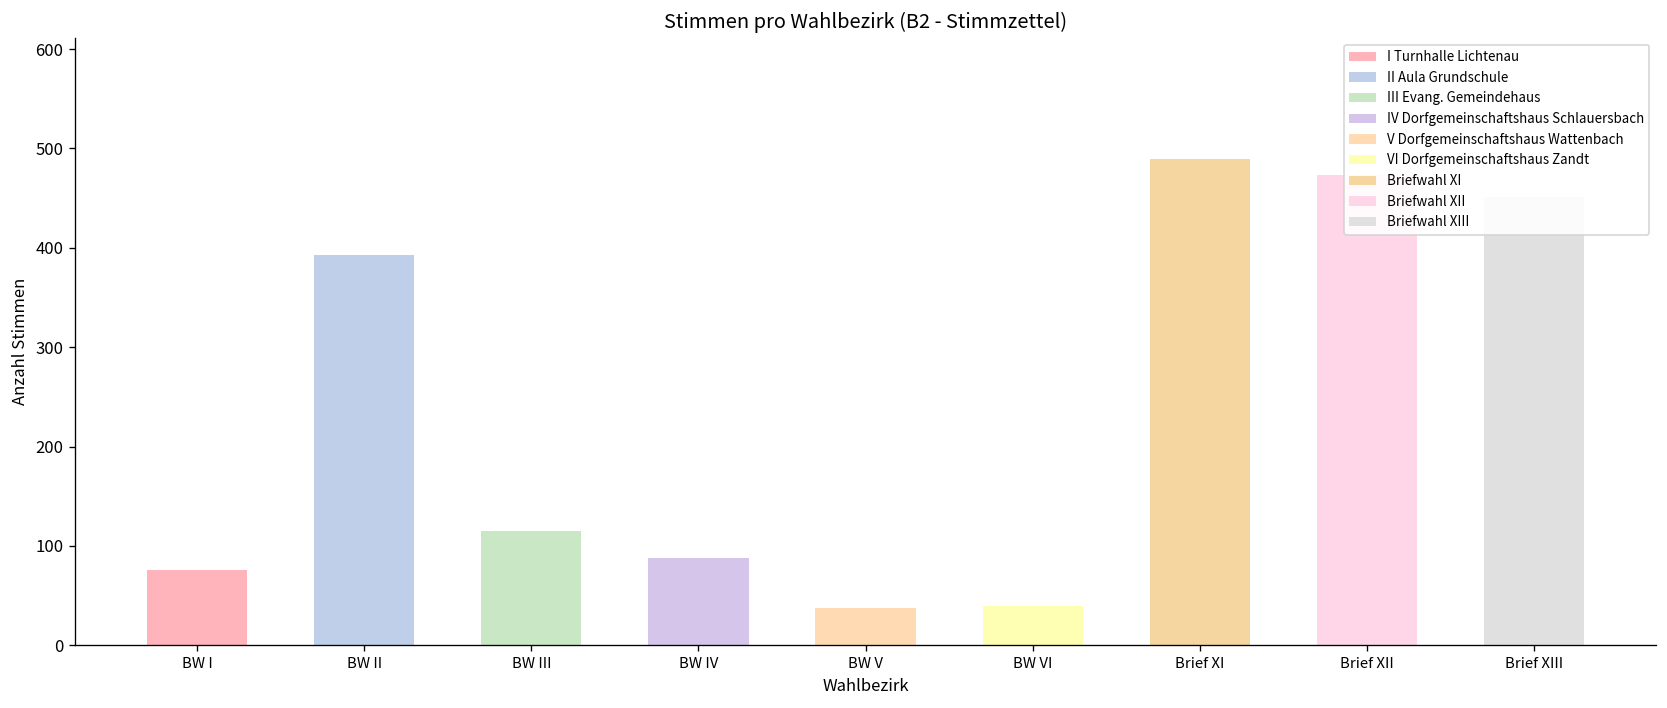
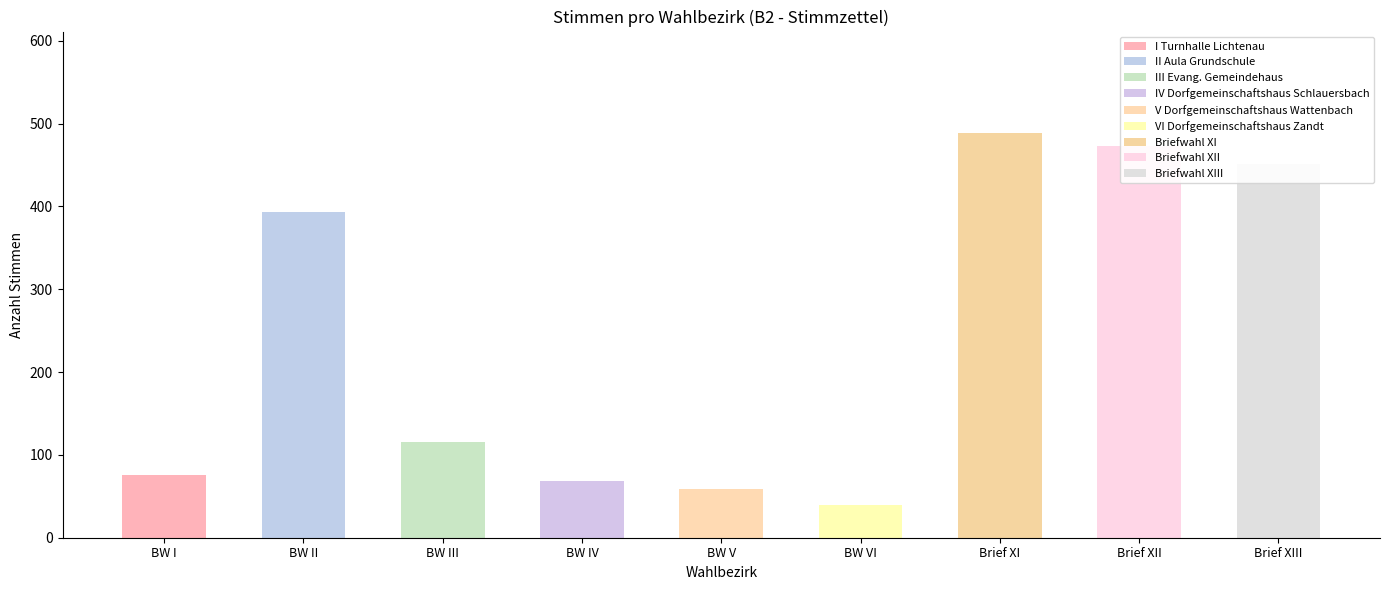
  {
    "BW I": 80,
    "BW II": 390,
    "BW III": 120,
-   "BW IV": 90,
-   "BW V": 40,
+   "BW IV": 70,
+   "BW V": 60,
    "BW VI": 40,
    "Brief XI": 490
  }
